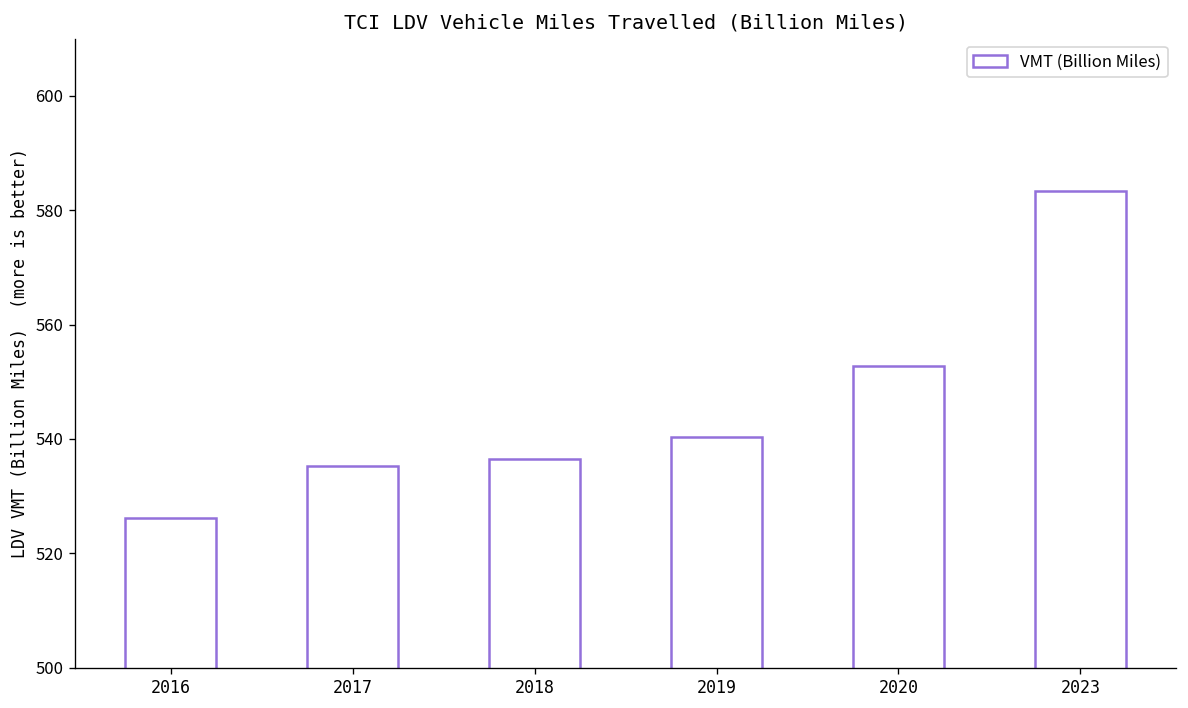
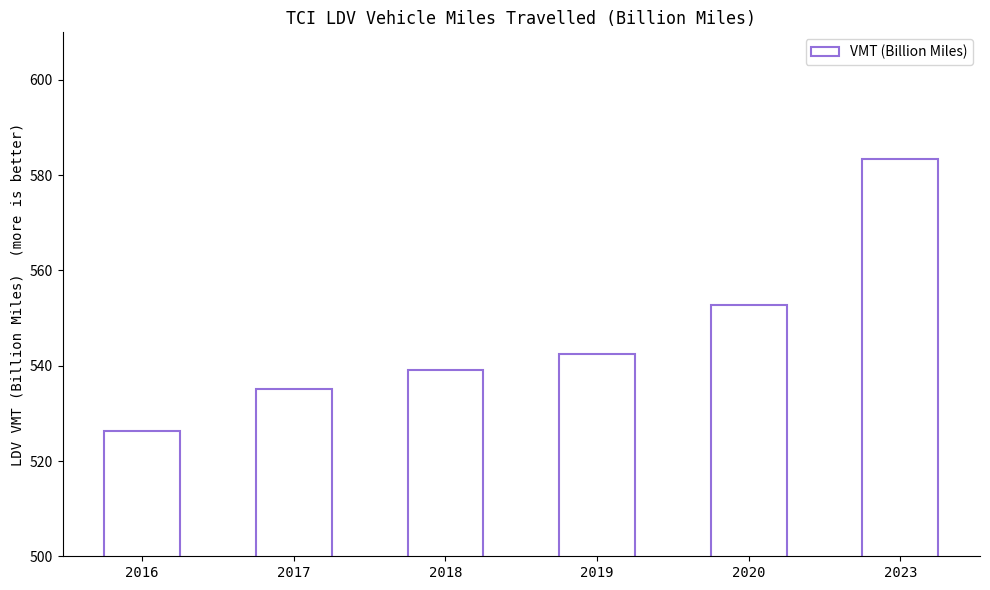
  {
    "2016": 526,
    "2017": 535,
-   "2018": 537,
-   "2019": 540,
+   "2018": 539,
+   "2019": 542,
    "2020": 553,
    "2023": 583
  }
